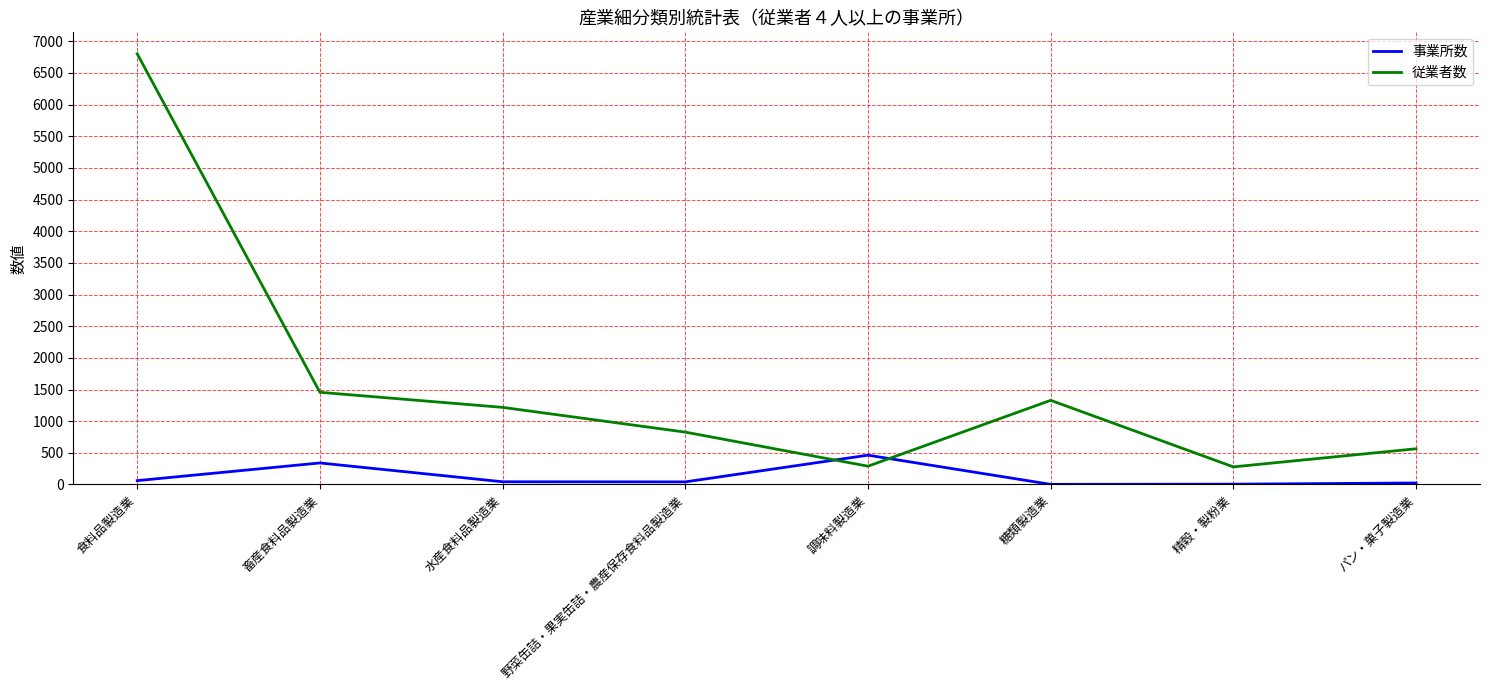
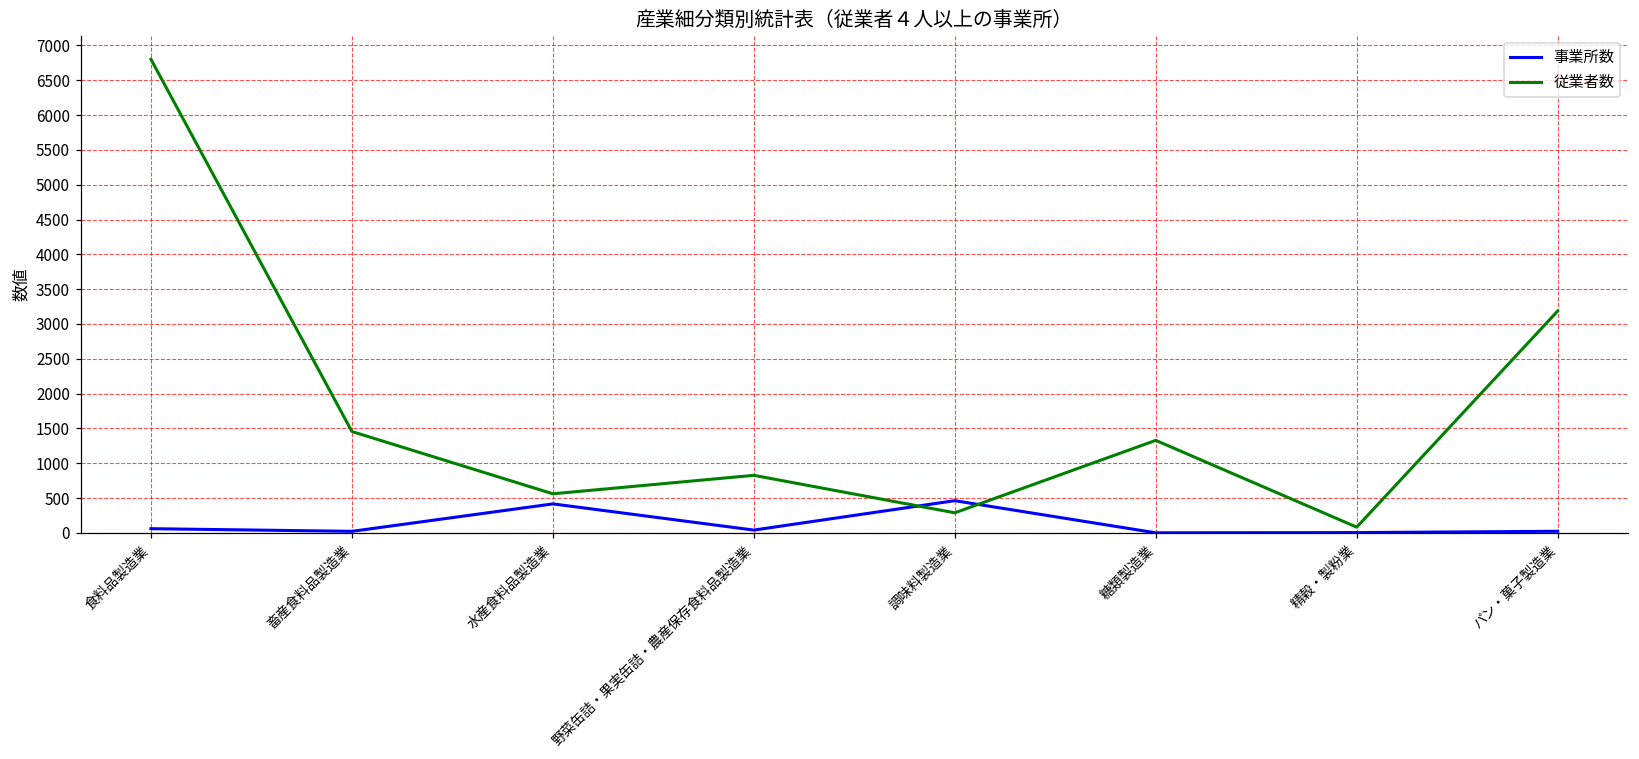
  {
    "事業所数": {
      "食料品製造業": 100,
-     "畜産食料品製造業": 300,
-     "水産食料品製造業": 0,
+     "畜産食料品製造業": 0,
+     "水産食料品製造業": 400,
      "野菜缶詰・果実缶詰・農産保存食料品製造業": 0,
      "調味料製造業": 500,
      "糖類製造業": 0,
      "精穀・製粉業": 0,
      "パン・菓子製造業": 0
    },
    "従業者数": {
      "食料品製造業": 6800,
      "畜産食料品製造業": 1500,
-     "水産食料品製造業": 1200,
+     "水産食料品製造業": 600,
      "野菜缶詰・果実缶詰・農産保存食料品製造業": 800,
      "調味料製造業": 300,
      "糖類製造業": 1300,
-     "精穀・製粉業": 300,
-     "パン・菓子製造業": 600
+     "精穀・製粉業": 100,
+     "パン・菓子製造業": 3200
    }
  }
